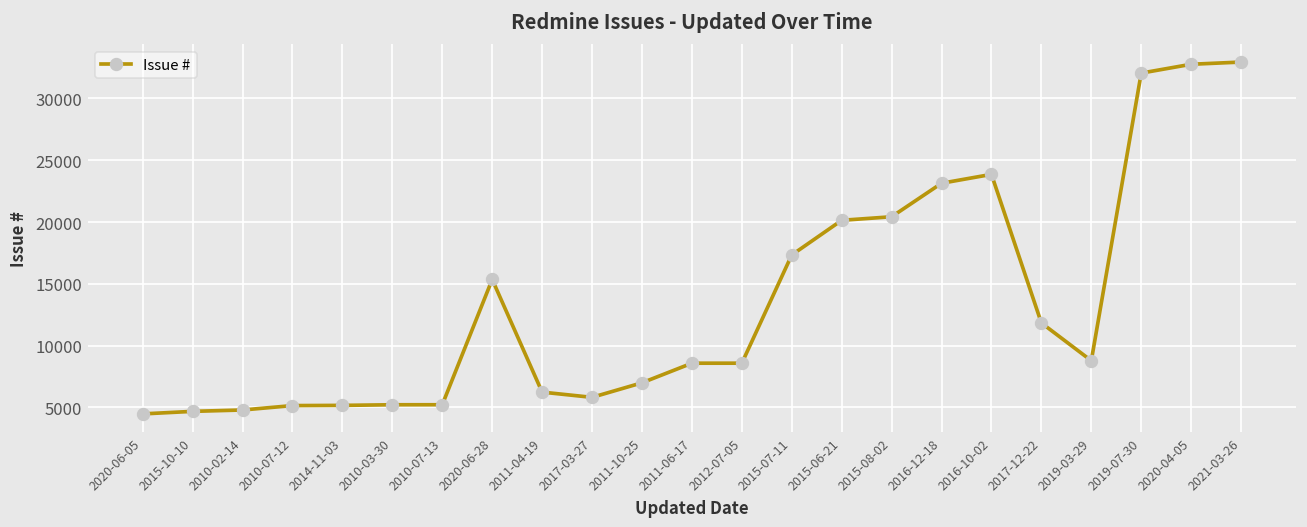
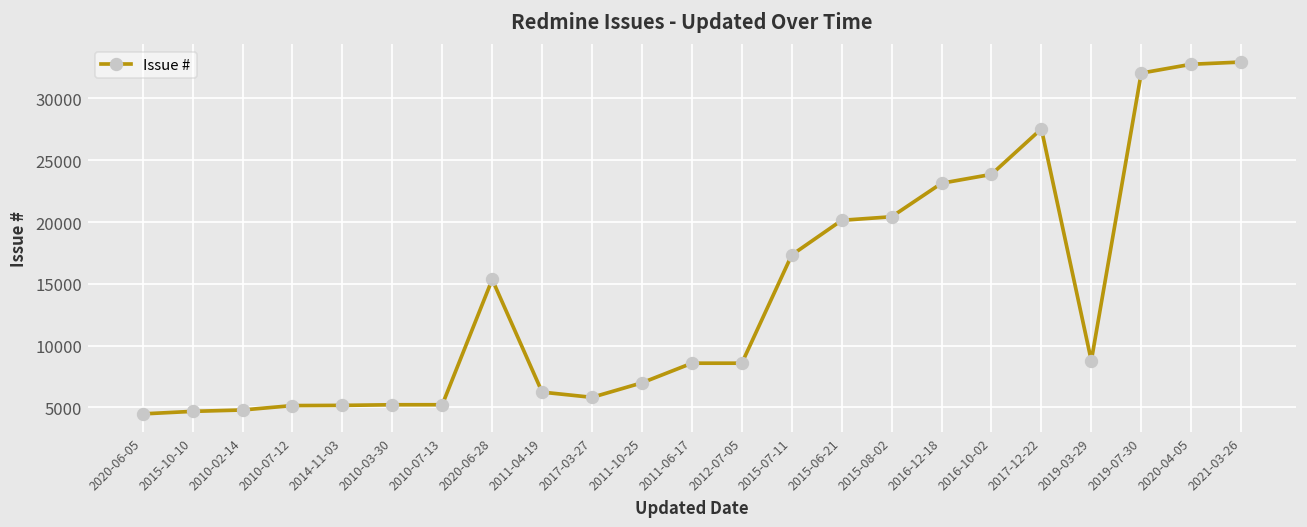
  {
    "2020-06-05": 4500,
    "2015-10-10": 4700,
    "2010-02-14": 4800,
    "2010-07-12": 5100,
    "2014-11-03": 5200,
    "2010-03-30": 5200,
    "2010-07-13": 5200,
    "2020-06-28": 15400,
    "2011-04-19": 6200,
    "2017-03-27": 5800,
    "2011-10-25": 7000,
    "2011-06-17": 8600,
    "2012-07-05": 8600,
    "2015-07-11": 17300,
    "2015-06-21": 20100,
    "2015-08-02": 20400,
    "2016-12-18": 23100,
    "2016-10-02": 23900,
-   "2017-12-22": 11800,
+   "2017-12-22": 27500,
    "2019-03-29": 8800,
    "2019-07-30": 32100,
    "2020-04-05": 32800,
    "2021-03-26": 32900
  }
